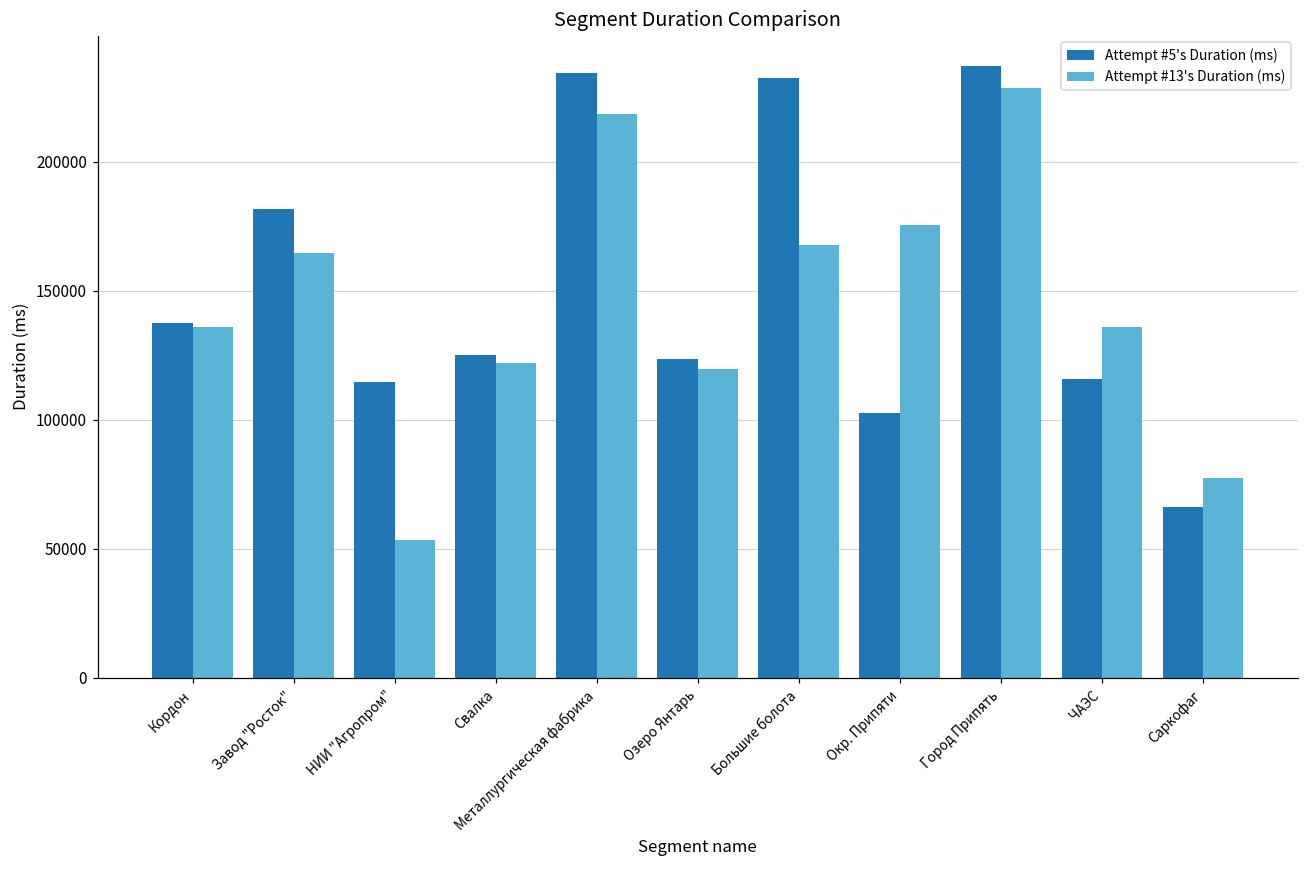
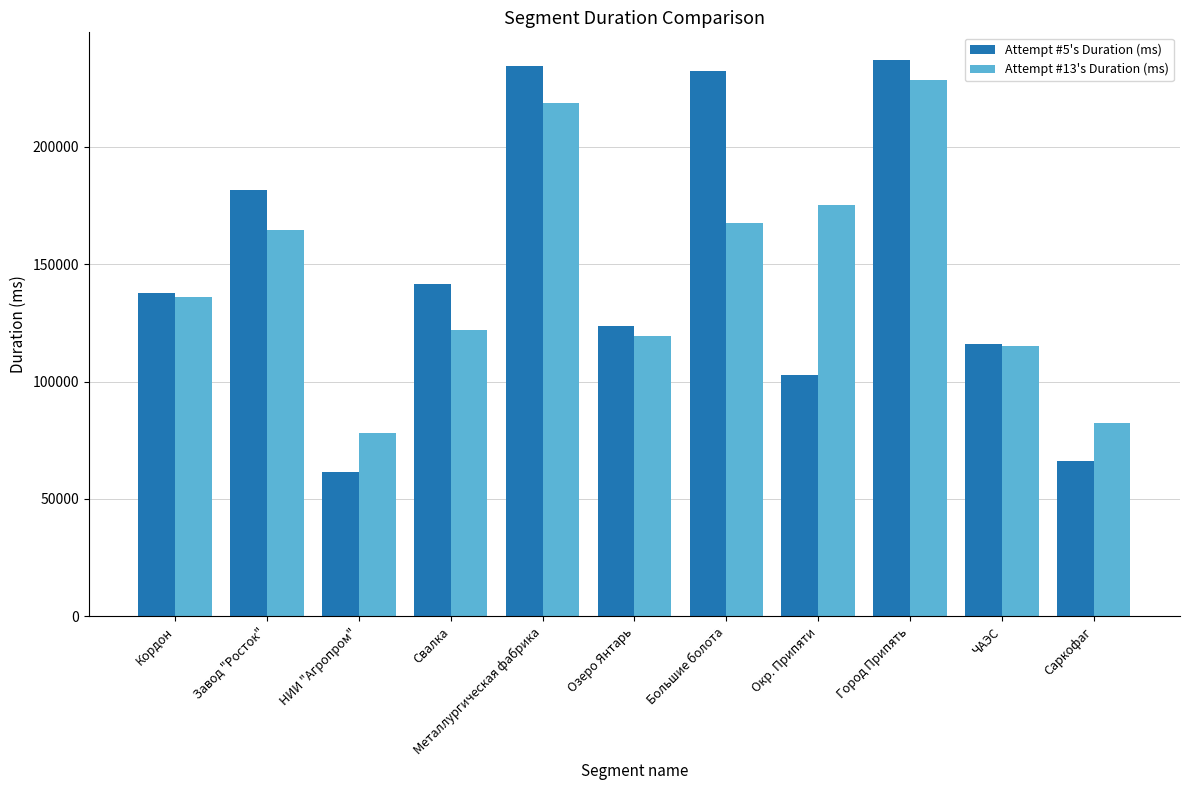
  {
    "Attempt #5's Duration (ms)": {
      "Кордон": 138000,
      "Завод \"Росток\"": 182000,
-     "НИИ \"Агропром\"": 115000,
-     "Свалка": 125000,
+     "НИИ \"Агропром\"": 62000,
+     "Свалка": 142000,
      "Металлургическая фабрика": 234000,
      "Озеро Янтарь": 124000,
      "Большие болота": 232000,
      "Окр. Припяти": 103000,
      "Город Припять": 237000,
      "ЧАЭС": 116000,
      "Саркофаг": 66000
    },
    "Attempt #13's Duration (ms)": {
      "Кордон": 136000,
      "Завод \"Росток\"": 165000,
-     "НИИ \"Агропром\"": 54000,
+     "НИИ \"Агропром\"": 78000,
      "Свалка": 122000,
      "Металлургическая фабрика": 219000,
      "Озеро Янтарь": 120000,
      "Большие болота": 168000,
      "Окр. Припяти": 175000,
      "Город Припять": 228000,
-     "ЧАЭС": 136000,
-     "Саркофаг": 77000
+     "ЧАЭС": 115000,
+     "Саркофаг": 82000
    }
  }
